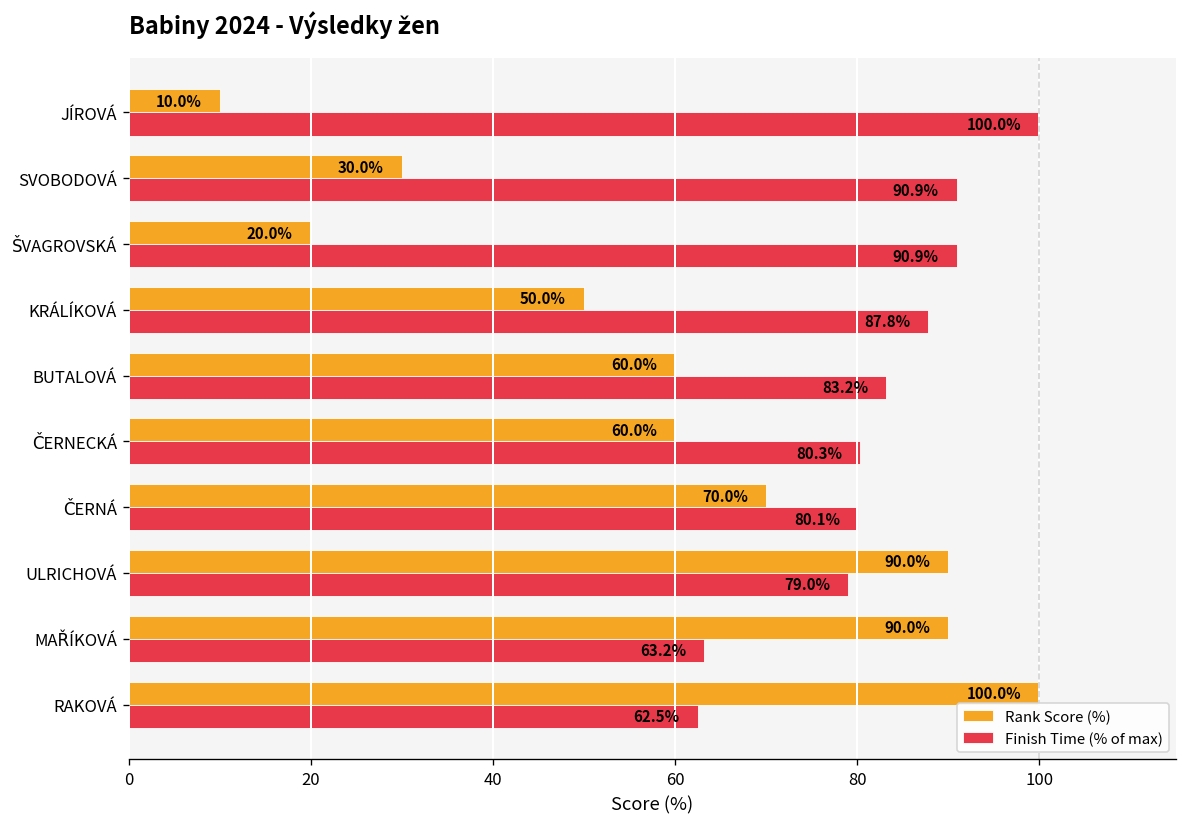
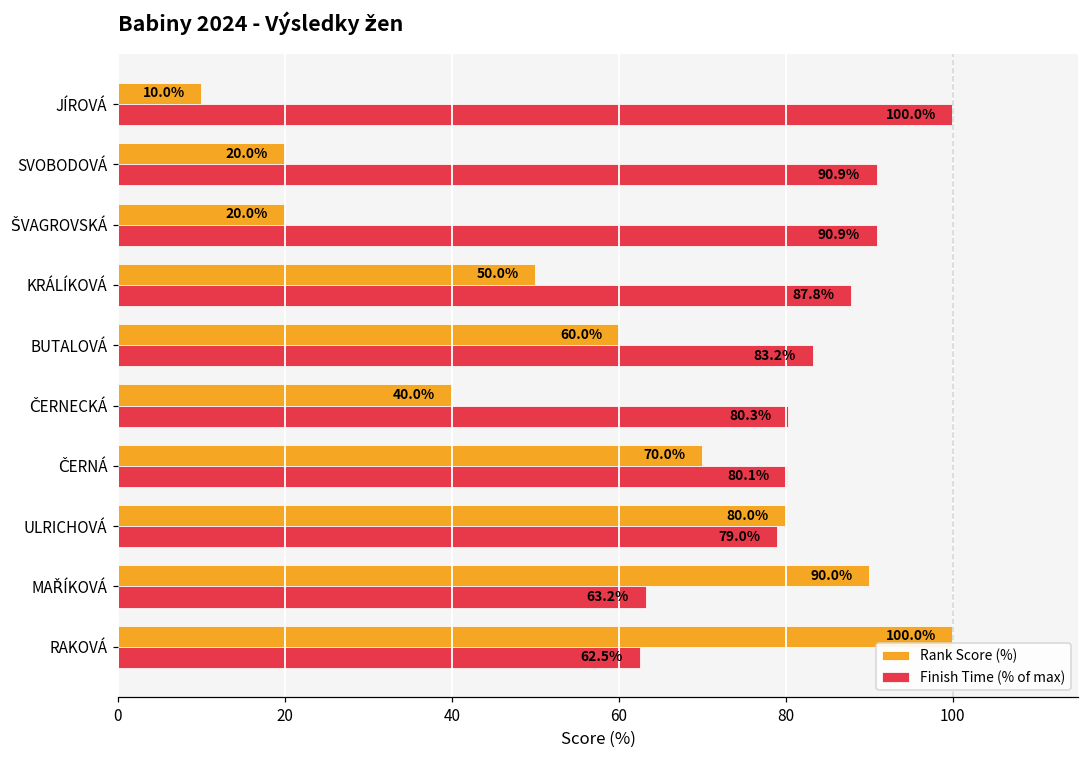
  {
    "Rank Score (%)": {
      "JÍROVÁ": "10.0%",
-     "SVOBODOVÁ": "30.0%",
+     "SVOBODOVÁ": "20.0%",
      "ŠVAGROVSKÁ": "20.0%",
      "KRÁLÍKOVÁ": "50.0%",
      "BUTALOVÁ": "60.0%",
-     "ČERNECKÁ": "60.0%",
+     "ČERNECKÁ": "40.0%",
      "ČERNÁ": "70.0%",
-     "ULRICHOVÁ": "90.0%",
+     "ULRICHOVÁ": "80.0%",
      "MAŘÍKOVÁ": "90.0%",
      "RAKOVÁ": "100.0%"
    },
    "Finish Time (% of max)": {
      "JÍROVÁ": "100.0%",
      "SVOBODOVÁ": "90.9%",
      "ŠVAGROVSKÁ": "90.9%",
      "KRÁLÍKOVÁ": "87.8%",
      "BUTALOVÁ": "83.2%",
      "ČERNECKÁ": "80.3%",
      "ČERNÁ": "80.1%",
      "ULRICHOVÁ": "79.0%",
      "MAŘÍKOVÁ": "63.2%",
      "RAKOVÁ": "62.5%"
    }
  }
